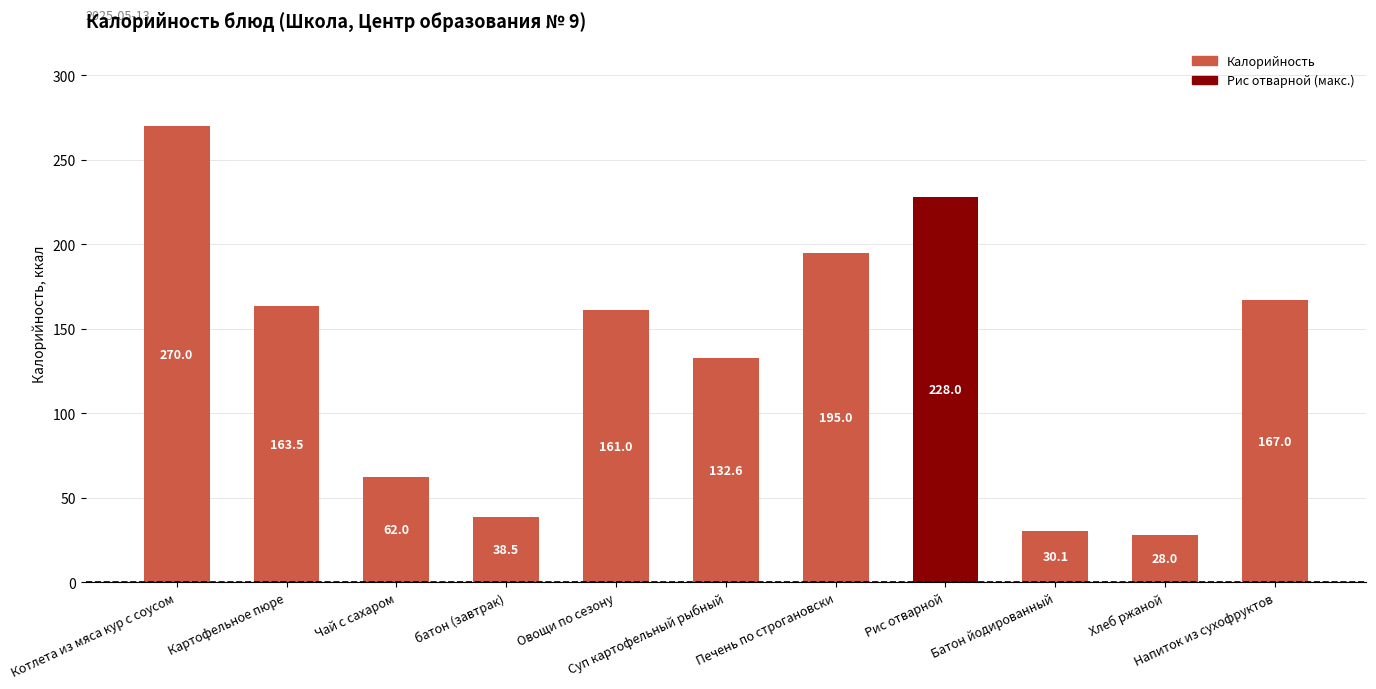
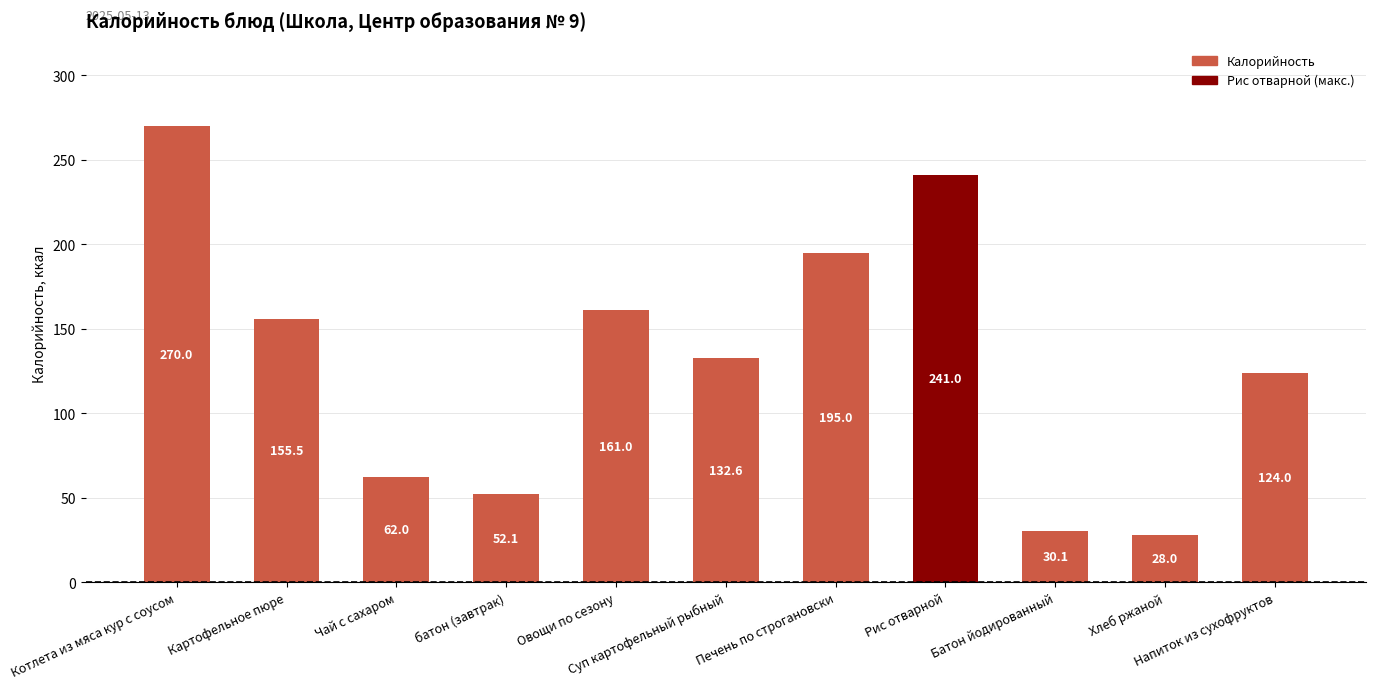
  {
    "Котлета из мяса кур с соусом": 270.0,
-   "Картофельное пюре": 163.5,
+   "Картофельное пюре": 155.5,
    "Чай с сахаром": 62.0,
-   "батон (завтрак)": 38.5,
+   "батон (завтрак)": 52.1,
    "Овощи по сезону": 161.0,
    "Суп картофельный рыбный": 132.6,
    "Печень по строгановски": 195.0,
-   "Рис отварной": 228.0,
+   "Рис отварной": 241.0,
    "Батон йодированный": 30.1,
    "Хлеб ржаной": 28.0,
-   "Напиток из сухофруктов": 167.0
+   "Напиток из сухофруктов": 124.0
  }
